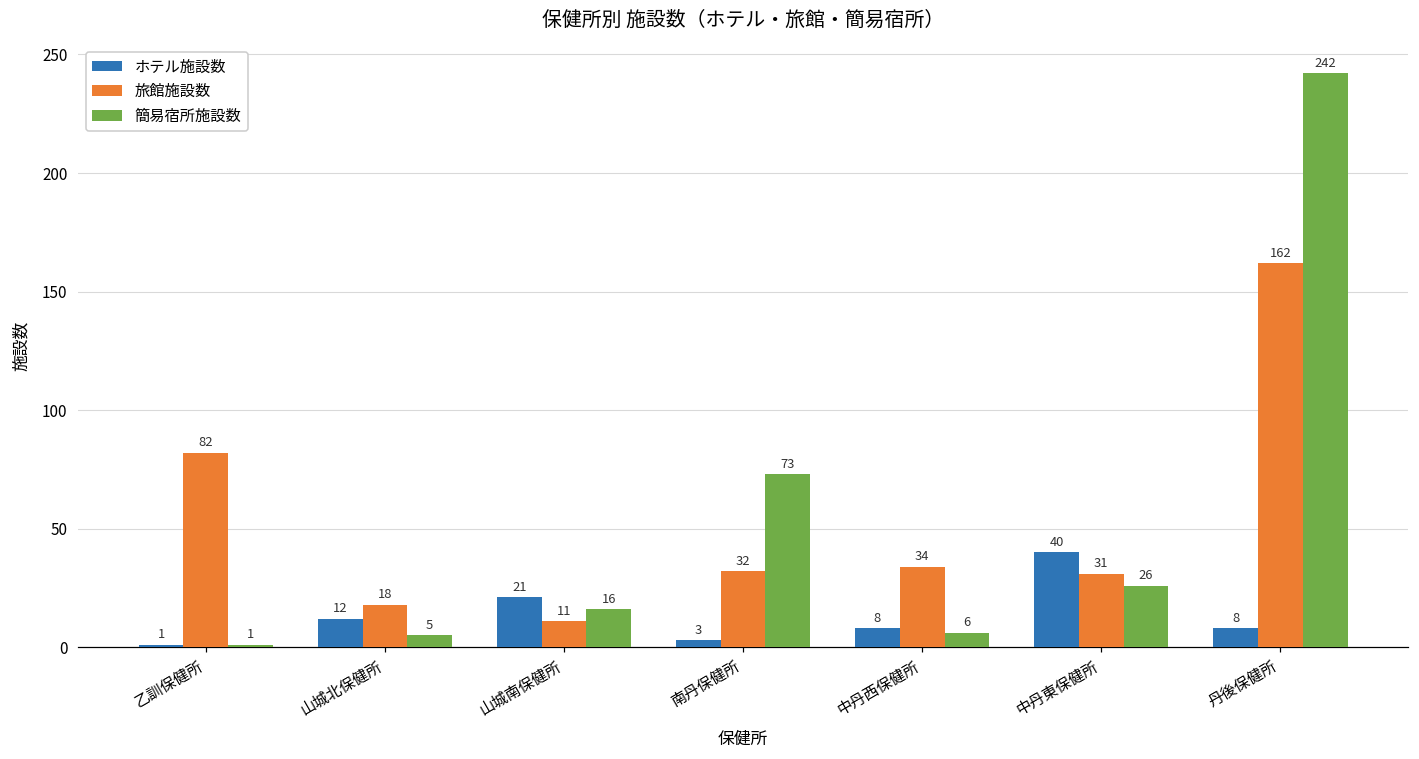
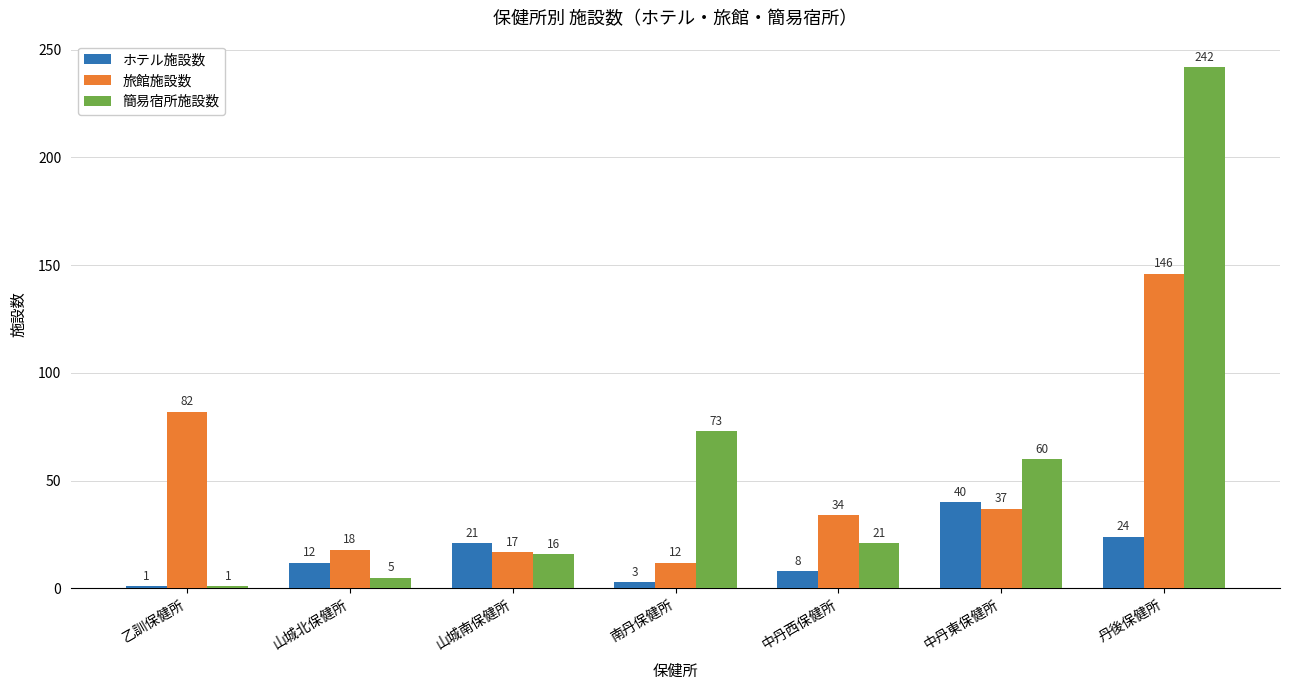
  {
    "ホテル施設数": {
      "乙訓保健所": 1,
      "山城北保健所": 12,
      "山城南保健所": 21,
      "南丹保健所": 3,
      "中丹西保健所": 8,
      "中丹東保健所": 40,
-     "丹後保健所": 8
+     "丹後保健所": 24
    },
    "旅館施設数": {
      "乙訓保健所": 82,
      "山城北保健所": 18,
-     "山城南保健所": 11,
-     "南丹保健所": 32,
+     "山城南保健所": 17,
+     "南丹保健所": 12,
      "中丹西保健所": 34,
-     "中丹東保健所": 31,
-     "丹後保健所": 162
+     "中丹東保健所": 37,
+     "丹後保健所": 146
    },
    "簡易宿所施設数": {
      "乙訓保健所": 1,
      "山城北保健所": 5,
      "山城南保健所": 16,
      "南丹保健所": 73,
-     "中丹西保健所": 6,
-     "中丹東保健所": 26,
+     "中丹西保健所": 21,
+     "中丹東保健所": 60,
      "丹後保健所": 242
    }
  }
